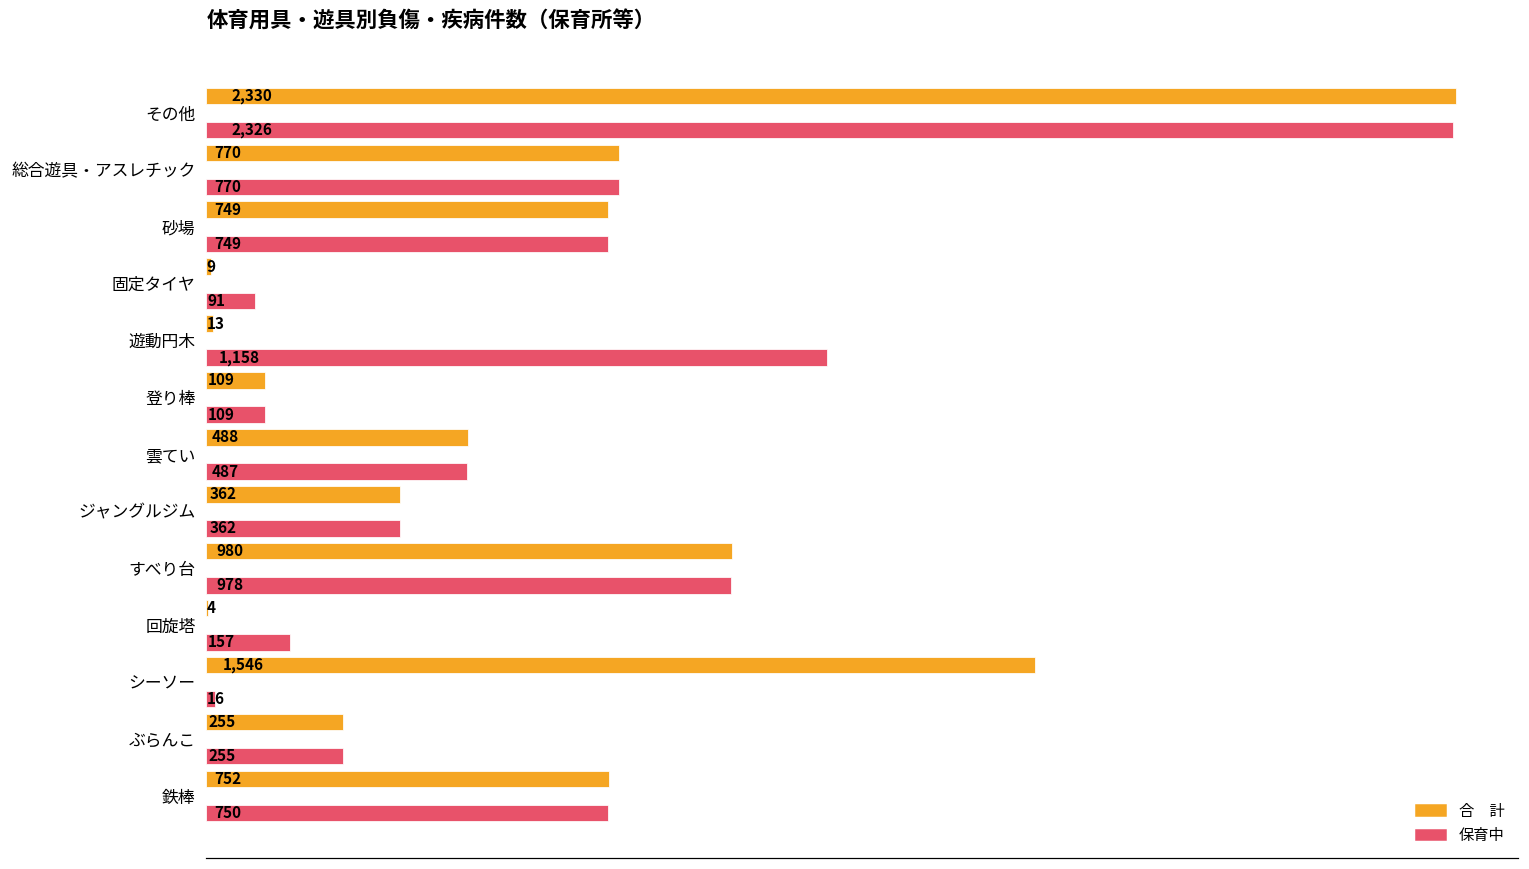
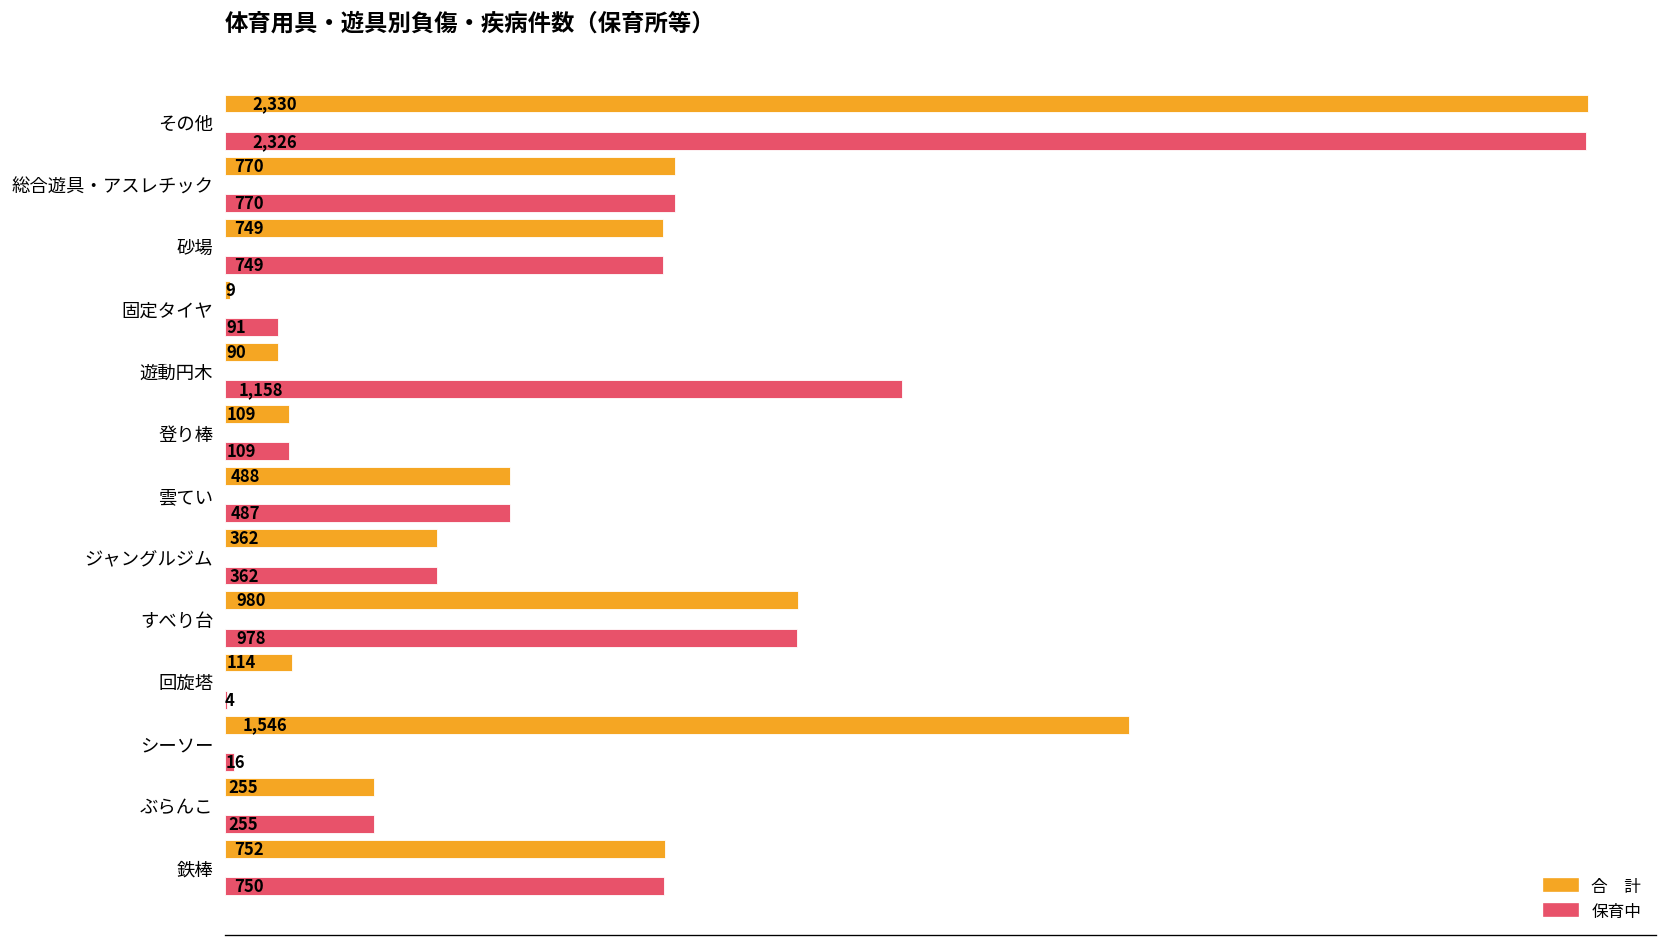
  {
    "合 計": {
      "その他": "2,330",
      "総合遊具・アスレチック": "770",
      "砂場": "749",
      "固定タイヤ": "9",
-     "遊動円木": "13",
+     "遊動円木": "90",
      "登り棒": "109",
      "雲てい": "488",
      "ジャングルジム": "362",
      "すべり台": "980",
-     "回旋塔": "4",
+     "回旋塔": "114",
      "シーソー": "1,546",
      "ぶらんこ": "255",
      "鉄棒": "752"
    },
    "保育中": {
      "その他": "2,326",
      "総合遊具・アスレチック": "770",
      "砂場": "749",
      "固定タイヤ": "91",
      "遊動円木": "1,158",
      "登り棒": "109",
      "雲てい": "487",
      "ジャングルジム": "362",
      "すべり台": "978",
-     "回旋塔": "157",
+     "回旋塔": "4",
      "シーソー": "16",
      "ぶらんこ": "255",
      "鉄棒": "750"
    }
  }
